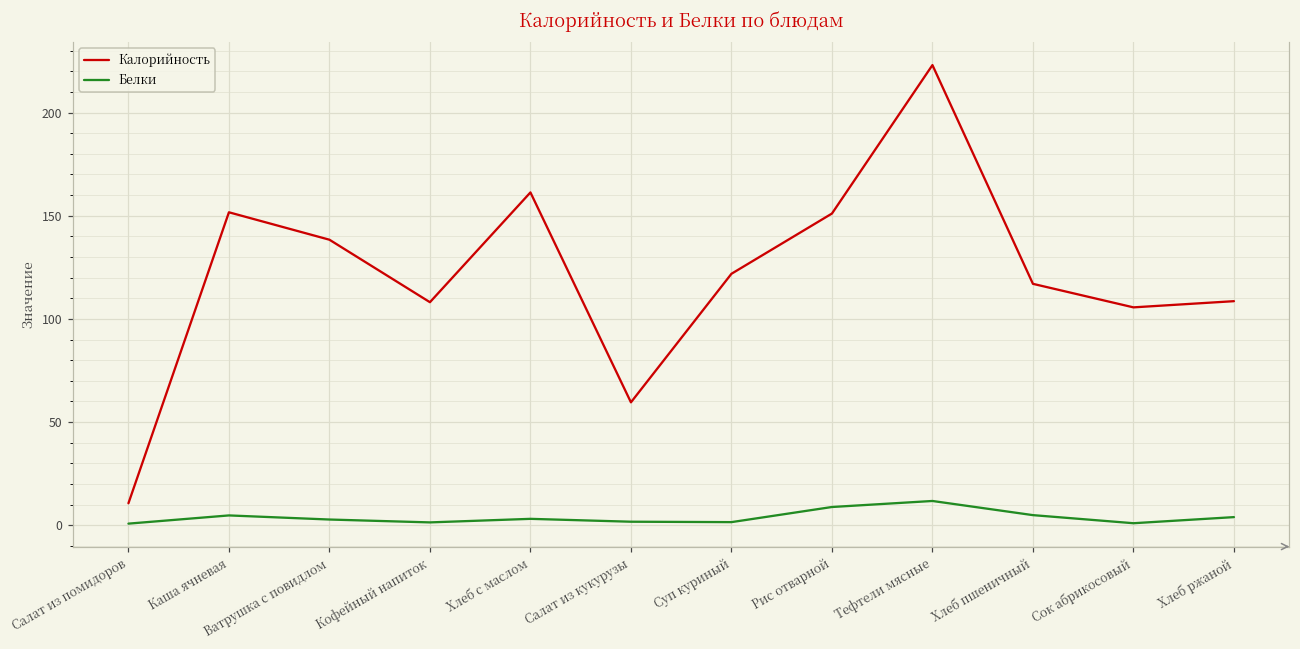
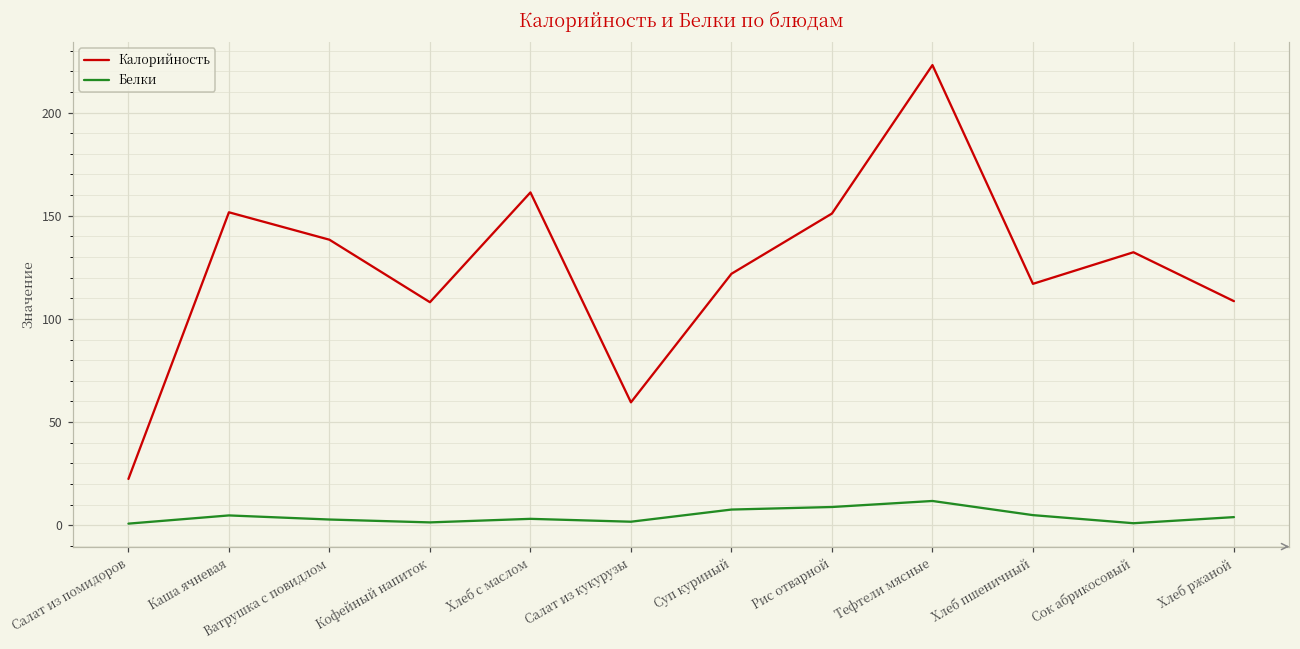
  {
    "Калорийность": {
-     "Салат из помидоров": 11,
+     "Салат из помидоров": 22,
      "Каша ячневая": 152,
      "Ватрушка с повидлом": 138,
      "Кофейный напиток": 108,
      "Хлеб с маслом": 161,
      "Салат из кукурузы": 60,
      "Суп куриный": 122,
      "Рис отварной": 151,
      "Тефтели мясные": 223,
      "Хлеб пшеничный": 117,
-     "Сок абрикосовый": 106,
+     "Сок абрикосовый": 132,
      "Хлеб ржаной": 109
    },
    "Белки": {
      "Салат из помидоров": 1,
      "Каша ячневая": 5,
      "Ватрушка с повидлом": 3,
      "Кофейный напиток": 1,
      "Хлеб с маслом": 3,
      "Салат из кукурузы": 2,
-     "Суп куриный": 2,
+     "Суп куриный": 8,
      "Рис отварной": 9,
      "Тефтели мясные": 12,
      "Хлеб пшеничный": 5,
      "Сок абрикосовый": 1,
      "Хлеб ржаной": 4
    }
  }
